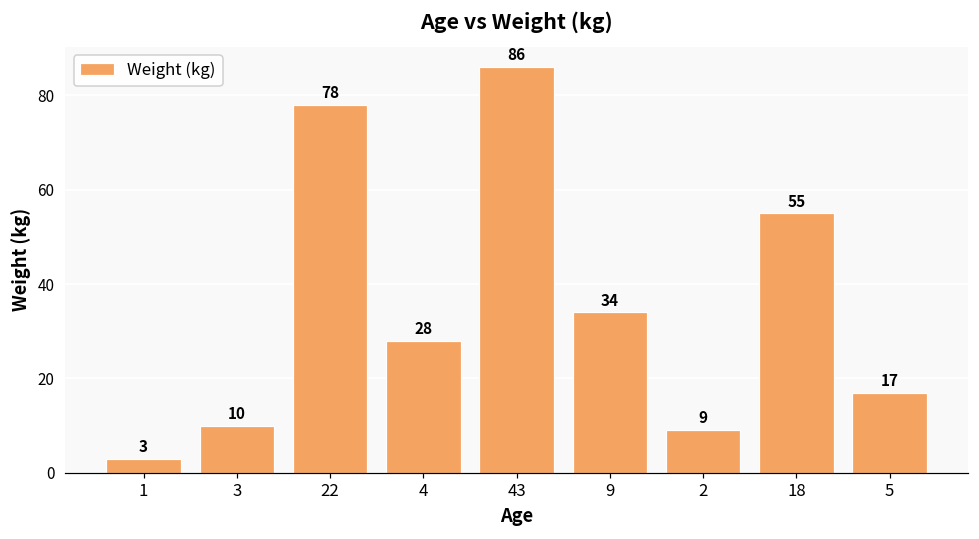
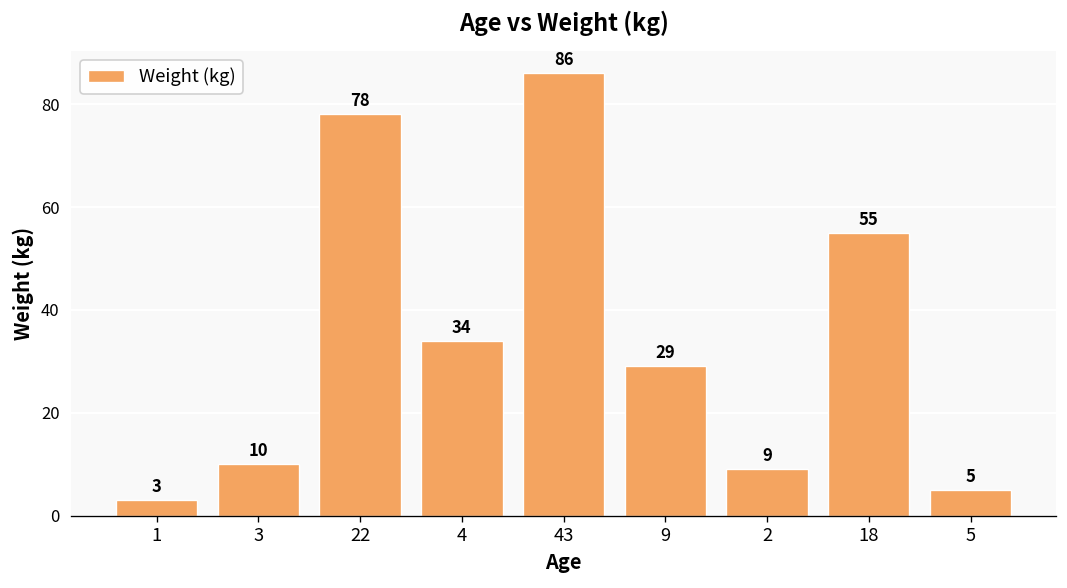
  {
    "1": 3,
    "3": 10,
    "22": 78,
-   "4": 28,
+   "4": 34,
    "43": 86,
-   "9": 34,
+   "9": 29,
    "2": 9,
    "18": 55,
-   "5": 17
+   "5": 5
  }
